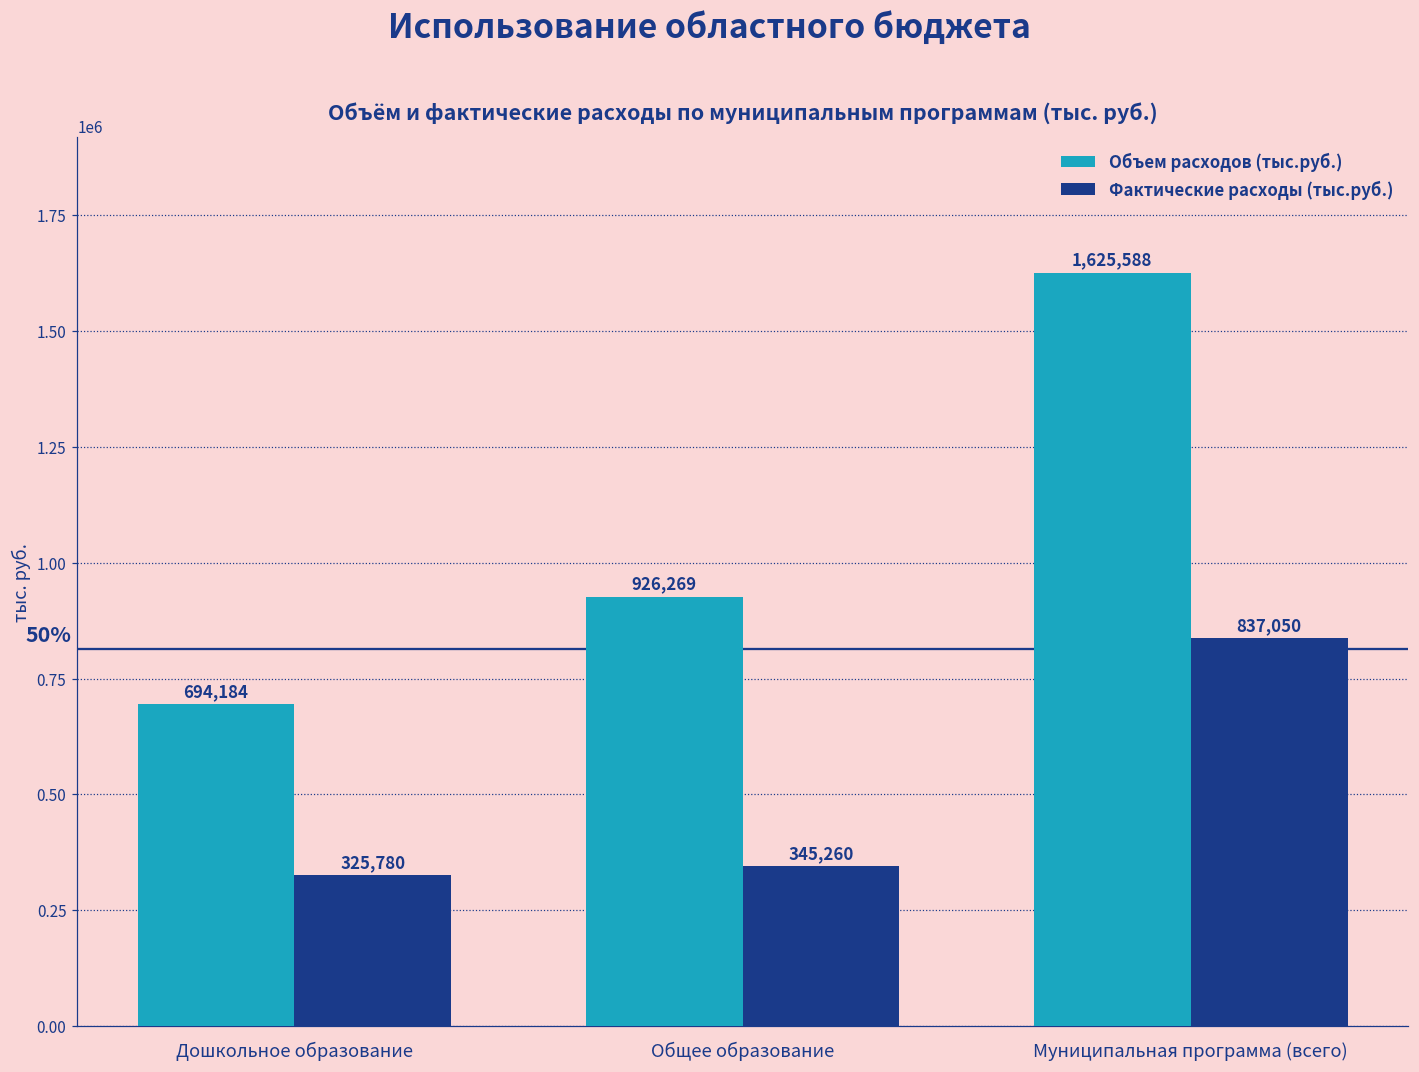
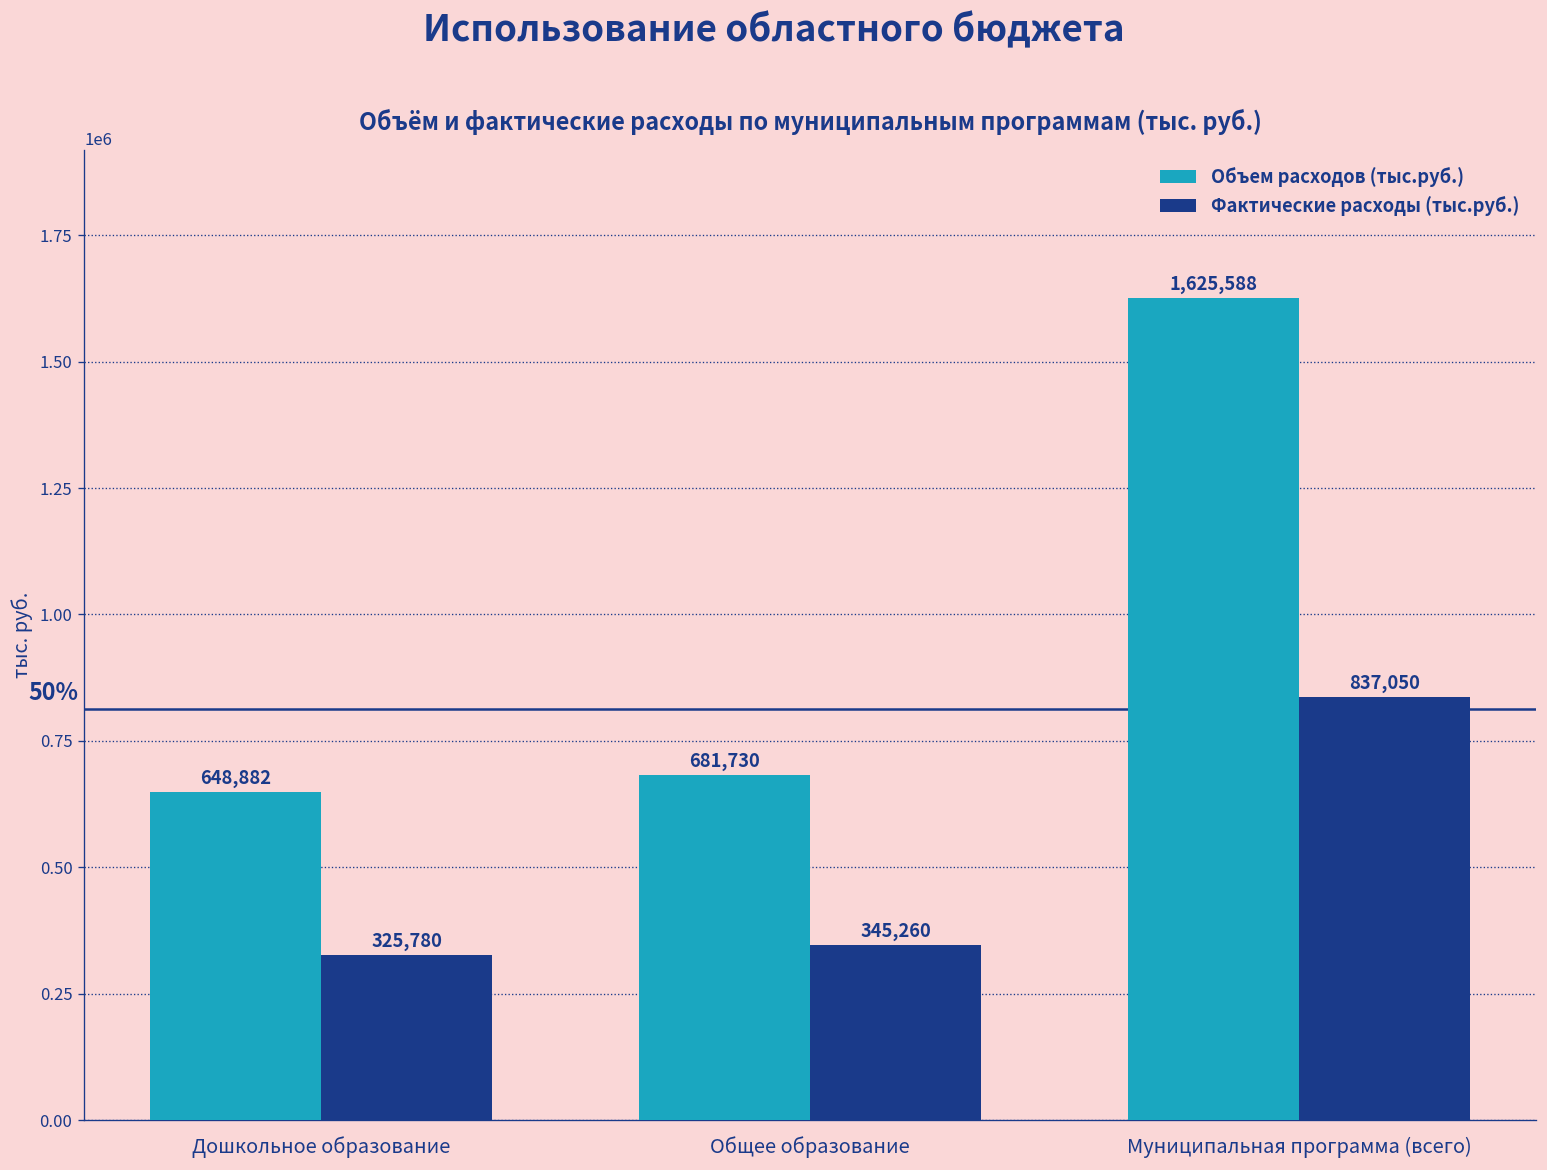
  {
    "Объем расходов (тыс.руб.)": {
-     "Дошкольное образование": "694,184",
-     "Общее образование": "926,269",
+     "Дошкольное образование": "648,882",
+     "Общее образование": "681,730",
      "Муниципальная программа (всего)": "1,625,588"
    },
    "Фактические расходы (тыс.руб.)": {
      "Дошкольное образование": "325,780",
      "Общее образование": "345,260",
      "Муниципальная программа (всего)": "837,050"
    }
  }
